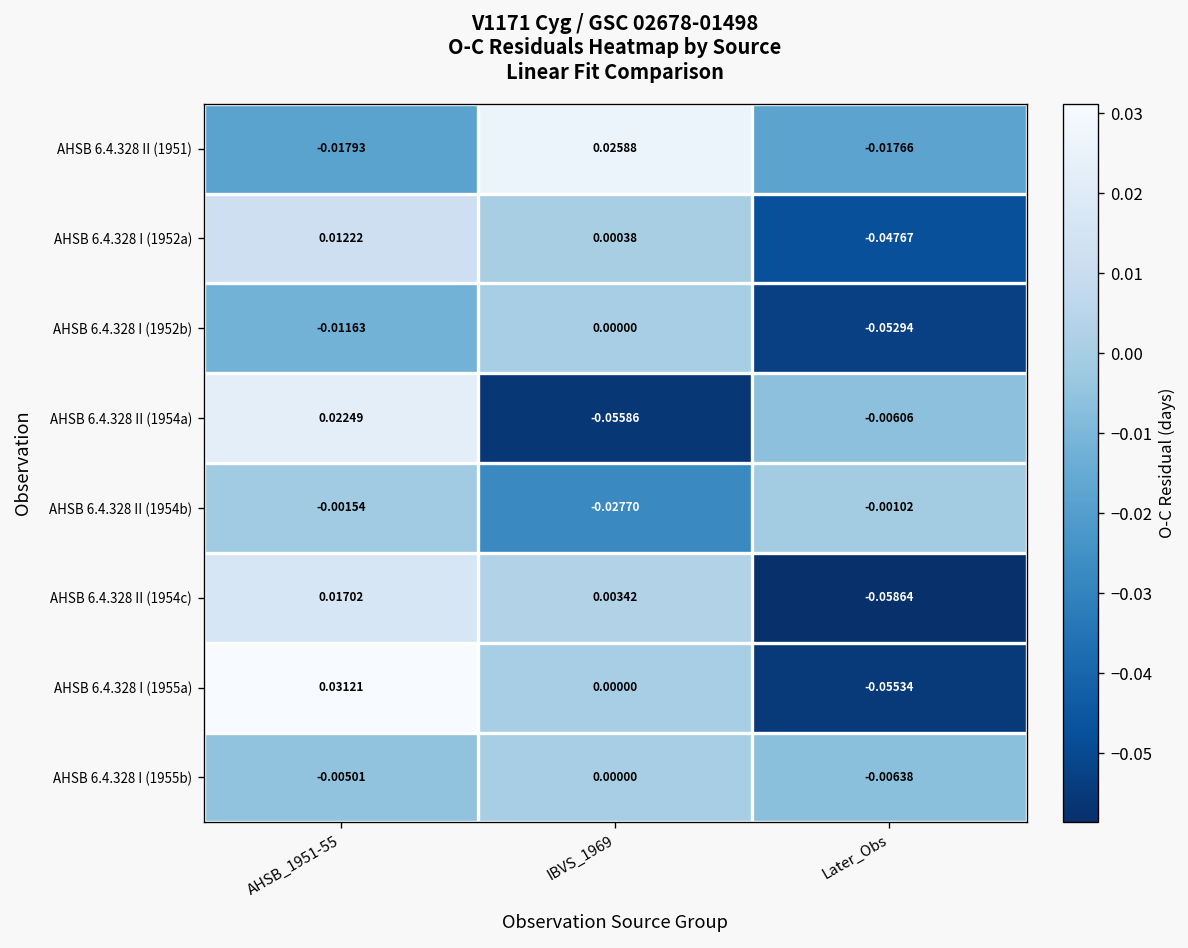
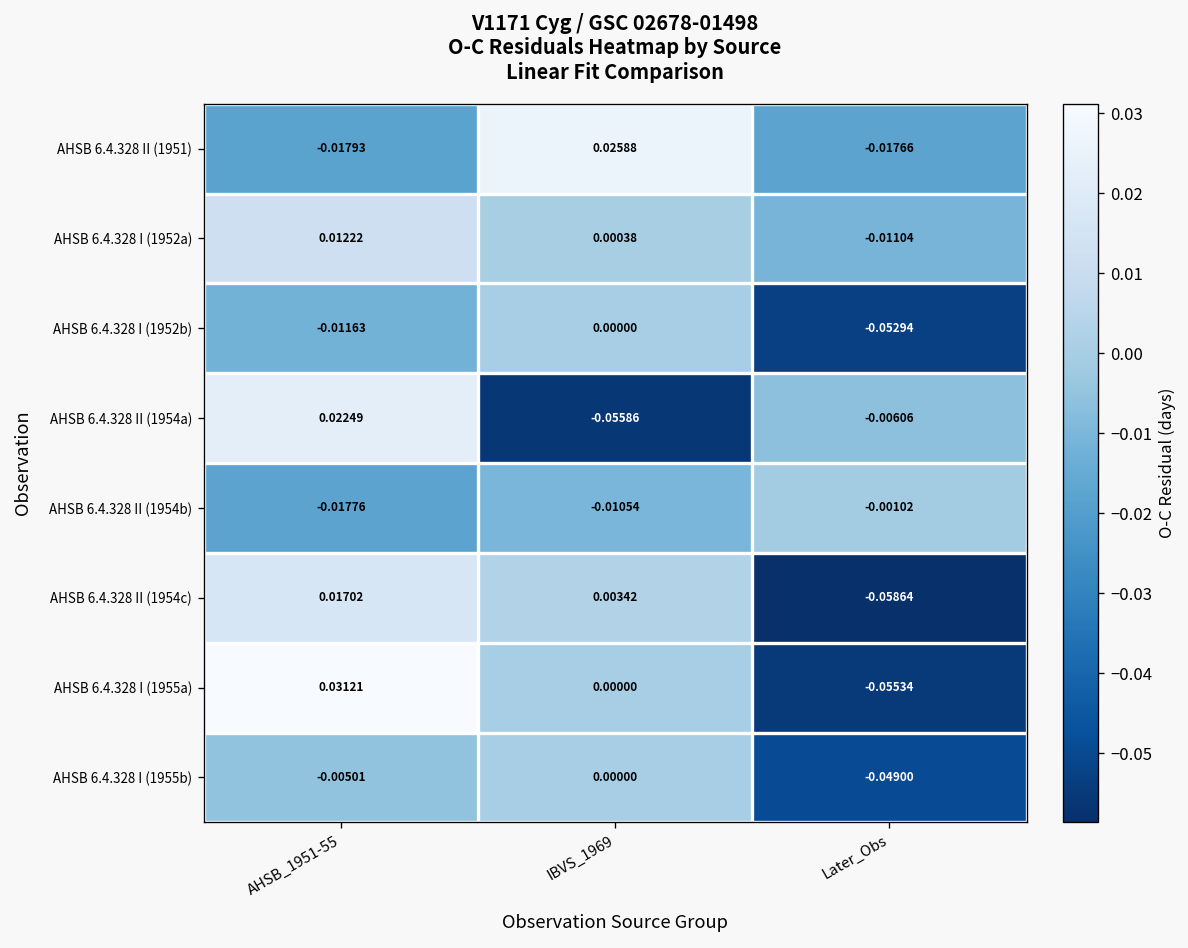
  {
    "AHSB 6.4.328 II (1951)": {
      "AHSB_1951-55": -0.01793,
      "IBVS_1969": 0.02588,
      "Later_Obs": -0.01766
    },
    "AHSB 6.4.328 I (1952a)": {
      "AHSB_1951-55": 0.01222,
      "IBVS_1969": 0.00038,
-     "Later_Obs": -0.04767
+     "Later_Obs": -0.01104
    },
    "AHSB 6.4.328 I (1952b)": {
      "AHSB_1951-55": -0.01163,
      "IBVS_1969": 0.00000,
      "Later_Obs": -0.05294
    },
    "AHSB 6.4.328 II (1954a)": {
      "AHSB_1951-55": 0.02249,
      "IBVS_1969": -0.05586,
      "Later_Obs": -0.00606
    },
    "AHSB 6.4.328 II (1954b)": {
-     "AHSB_1951-55": -0.00154,
-     "IBVS_1969": -0.02770,
+     "AHSB_1951-55": -0.01776,
+     "IBVS_1969": -0.01054,
      "Later_Obs": -0.00102
    },
    "AHSB 6.4.328 II (1954c)": {
      "AHSB_1951-55": 0.01702,
      "IBVS_1969": 0.00342,
      "Later_Obs": -0.05864
    },
    "AHSB 6.4.328 I (1955a)": {
      "AHSB_1951-55": 0.03121,
      "IBVS_1969": 0.00000,
      "Later_Obs": -0.05534
    },
    "AHSB 6.4.328 I (1955b)": {
      "AHSB_1951-55": -0.00501,
      "IBVS_1969": 0.00000,
-     "Later_Obs": -0.00638
+     "Later_Obs": -0.04900
    }
  }
